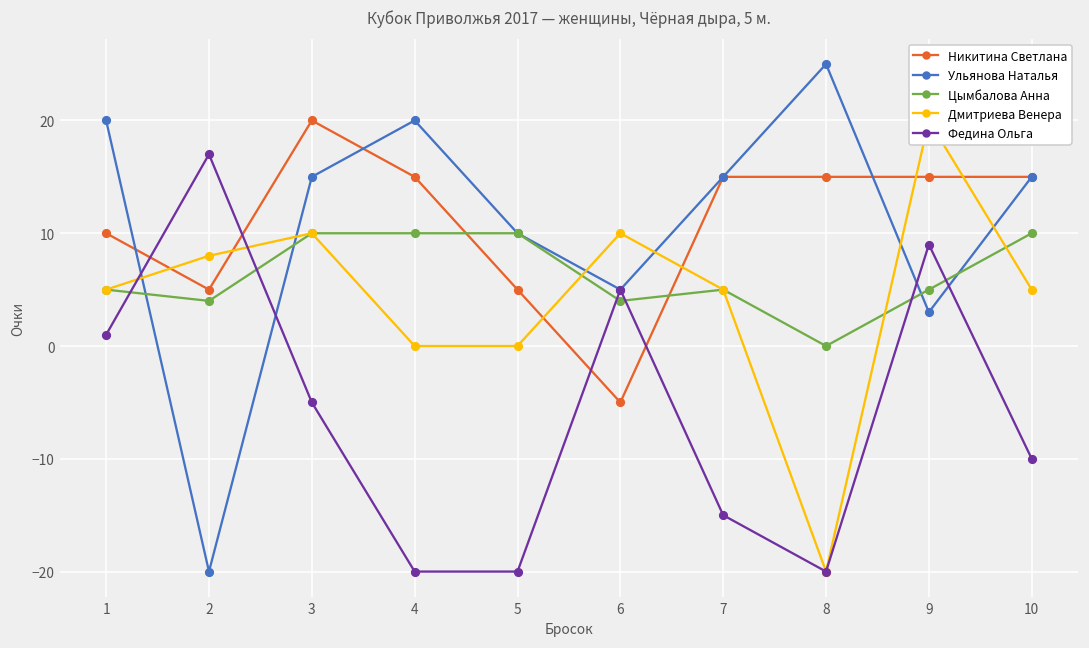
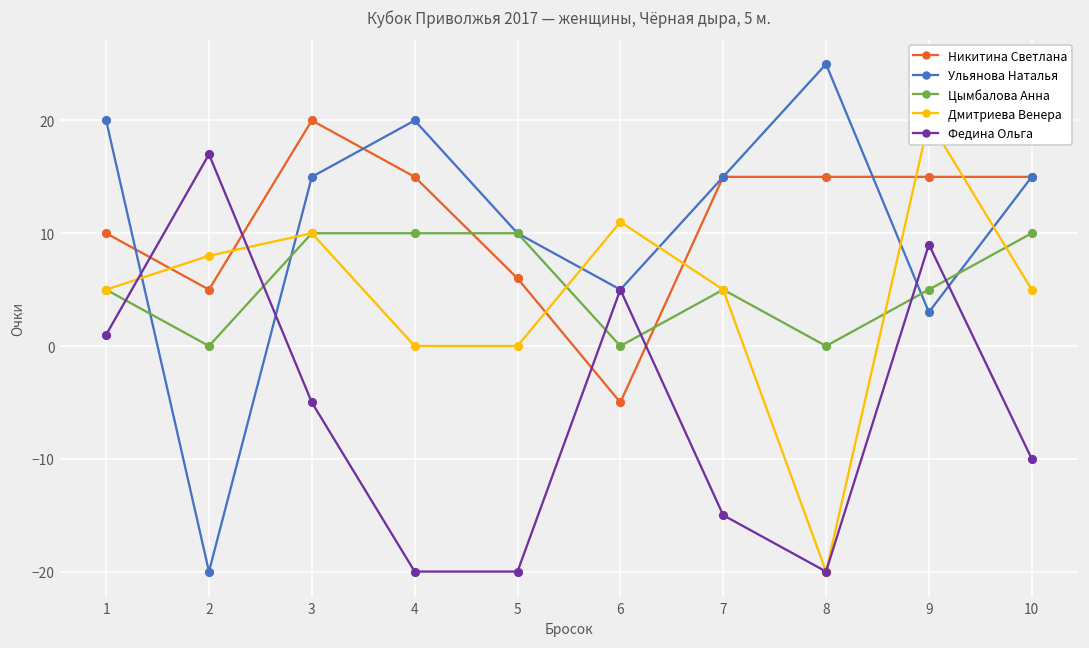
  {
    "Никитина Светлана": {
      "1": 10,
      "2": 5,
      "3": 20,
      "4": 15,
-     "5": 5,
+     "5": 6,
      "6": -5,
      "8": 15,
      "9": 15
    },
    "Ульянова Наталья": {
      "1": 20,
      "2": -20,
      "3": 15,
      "4": 20,
      "8": 25,
      "9": 3
    },
    "Цымбалова Анна": {
-     "2": 4,
+     "2": 0,
      "4": 10,
-     "6": 4,
+     "6": 0,
      "8": 0,
      "9": 5,
      "10": 10
    },
    "Дмитриева Венера": {
      "2": 8,
      "4": 0,
      "5": 0,
-     "6": 10,
+     "6": 11,
      "10": 5
    },
    "Федина Ольга": {
      "1": 1,
      "2": 17,
      "3": -5,
      "4": -20,
      "5": -20,
      "7": -15,
      "9": 9,
      "10": -10
    }
  }
